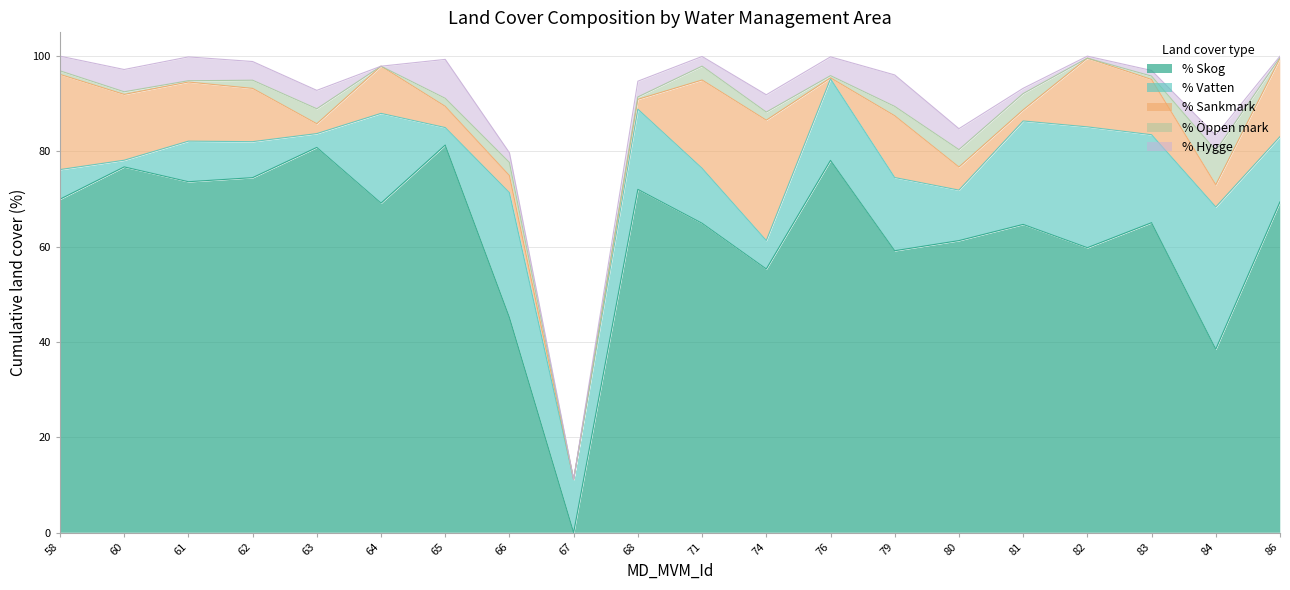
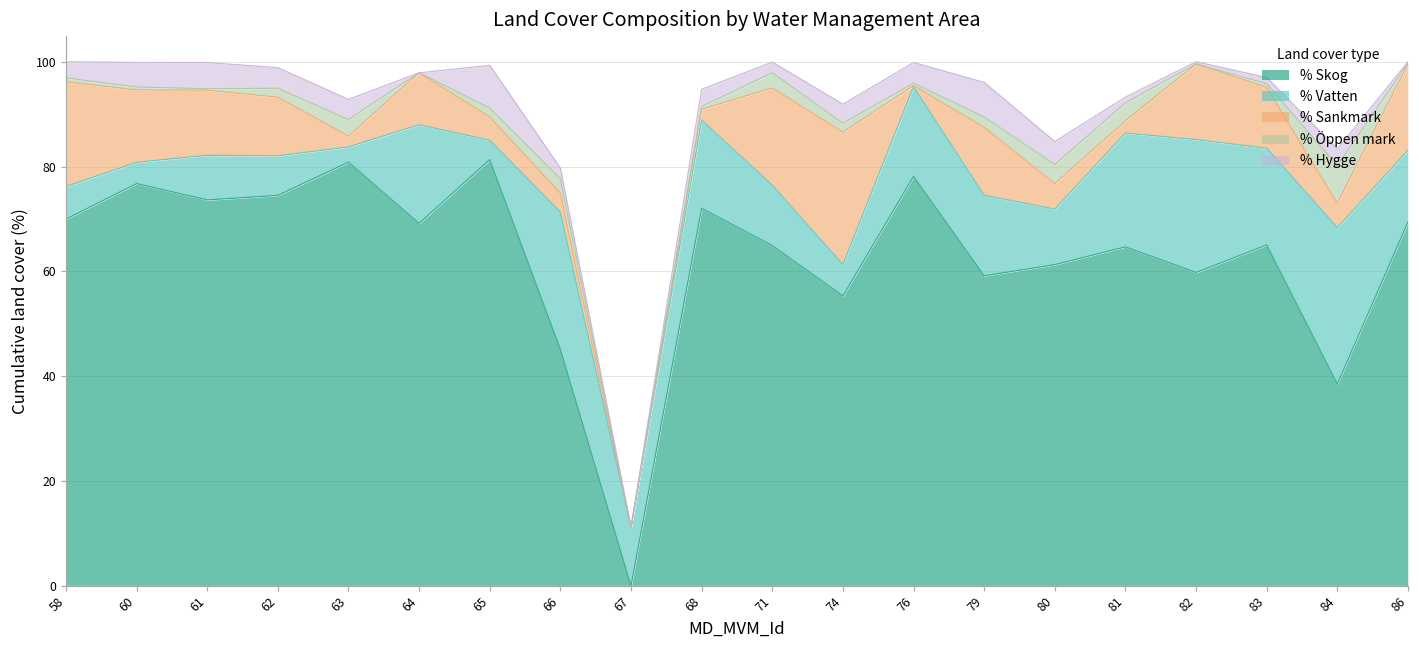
  {
    "% Skog": {
      "58": 70,
      "60": 77,
      "61": 74,
      "62": 74,
      "63": 81,
      "64": 69,
      "65": 81,
      "66": 45,
      "67": 0,
      "68": 72,
      "71": 65,
      "74": 55,
      "76": 78,
      "79": 59,
      "80": 61,
      "81": 65,
      "82": 60,
      "83": 65,
      "84": 39,
      "86": 69
    },
    "% Vatten": {
      "58": 6,
-     "60": 1,
+     "60": 4,
      "61": 9,
      "62": 8,
      "63": 3,
      "64": 19,
      "65": 4,
      "66": 26,
      "68": 17,
      "71": 12,
      "74": 6,
      "79": 15,
      "80": 11,
      "81": 22,
      "82": 25,
      "83": 18,
      "84": 30,
      "86": 14
    },
    "% Sankmark": {
      "58": 20,
      "60": 14,
      "62": 11,
      "63": 2,
      "65": 4,
      "66": 4,
      "71": 19,
      "74": 25,
      "79": 13,
      "80": 5,
      "81": 2,
      "83": 12,
      "84": 5
    }
  }
